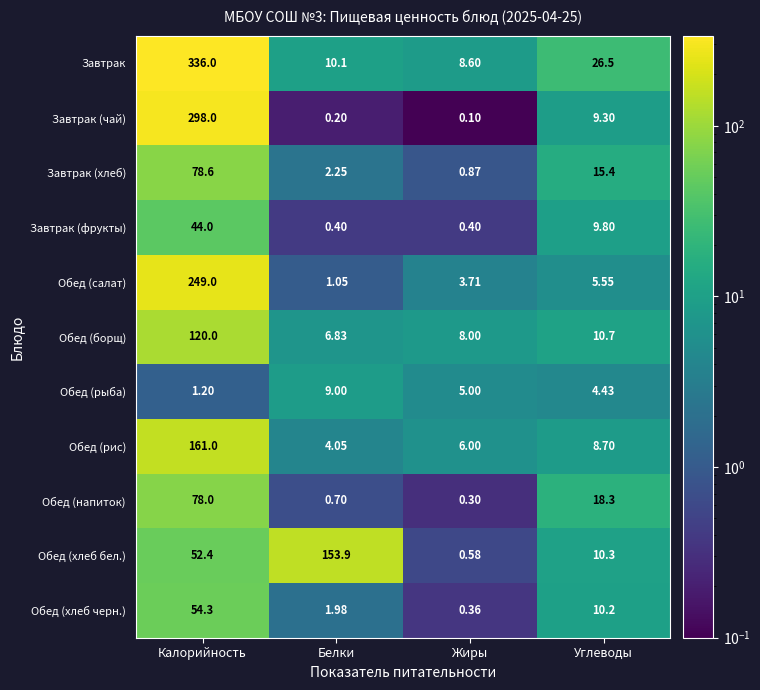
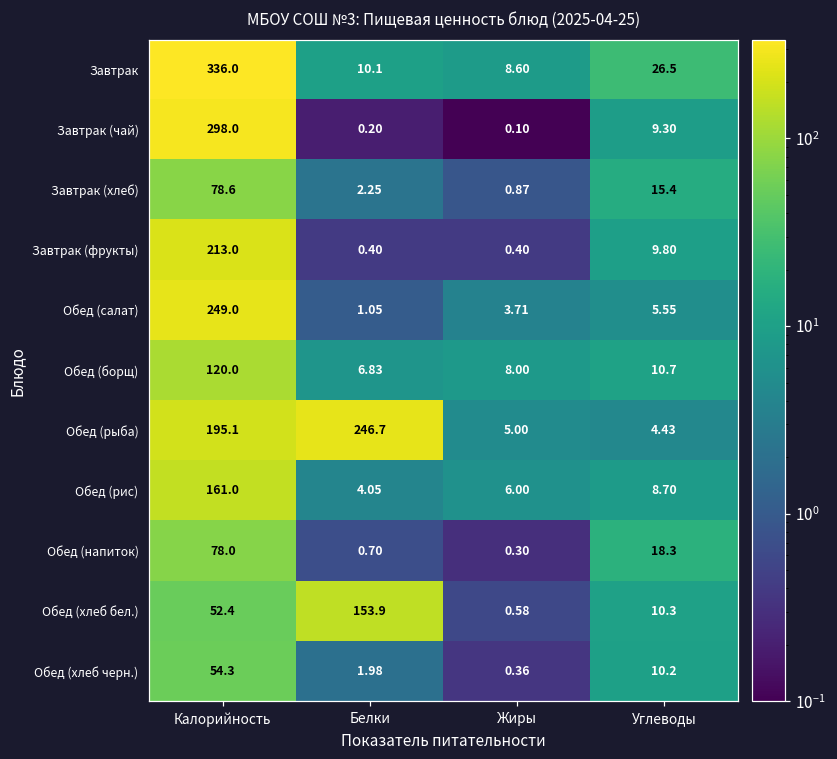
  {
    "Завтрак": {
      "Калорийность": 336.0,
      "Белки": 10.1,
      "Жиры": 8.60,
      "Углеводы": 26.5
    },
    "Завтрак (чай)": {
      "Калорийность": 298.0,
      "Белки": 0.20,
      "Жиры": 0.10,
      "Углеводы": 9.30
    },
    "Завтрак (хлеб)": {
      "Калорийность": 78.6,
      "Белки": 2.25,
      "Жиры": 0.87,
      "Углеводы": 15.4
    },
    "Завтрак (фрукты)": {
-     "Калорийность": 44.0,
+     "Калорийность": 213.0,
      "Белки": 0.40,
      "Жиры": 0.40,
      "Углеводы": 9.80
    },
    "Обед (салат)": {
      "Калорийность": 249.0,
      "Белки": 1.05,
      "Жиры": 3.71,
      "Углеводы": 5.55
    },
    "Обед (борщ)": {
      "Калорийность": 120.0,
      "Белки": 6.83,
      "Жиры": 8.00,
      "Углеводы": 10.7
    },
    "Обед (рыба)": {
-     "Калорийность": 1.20,
-     "Белки": 9.00,
+     "Калорийность": 195.1,
+     "Белки": 246.7,
      "Жиры": 5.00,
      "Углеводы": 4.43
    },
    "Обед (рис)": {
      "Калорийность": 161.0,
      "Белки": 4.05,
      "Жиры": 6.00,
      "Углеводы": 8.70
    },
    "Обед (напиток)": {
      "Калорийность": 78.0,
      "Белки": 0.70,
      "Жиры": 0.30,
      "Углеводы": 18.3
    },
    "Обед (хлеб бел.)": {
      "Калорийность": 52.4,
      "Белки": 153.9,
      "Жиры": 0.58,
      "Углеводы": 10.3
    },
    "Обед (хлеб черн.)": {
      "Калорийность": 54.3,
      "Белки": 1.98,
      "Жиры": 0.36,
      "Углеводы": 10.2
    }
  }
